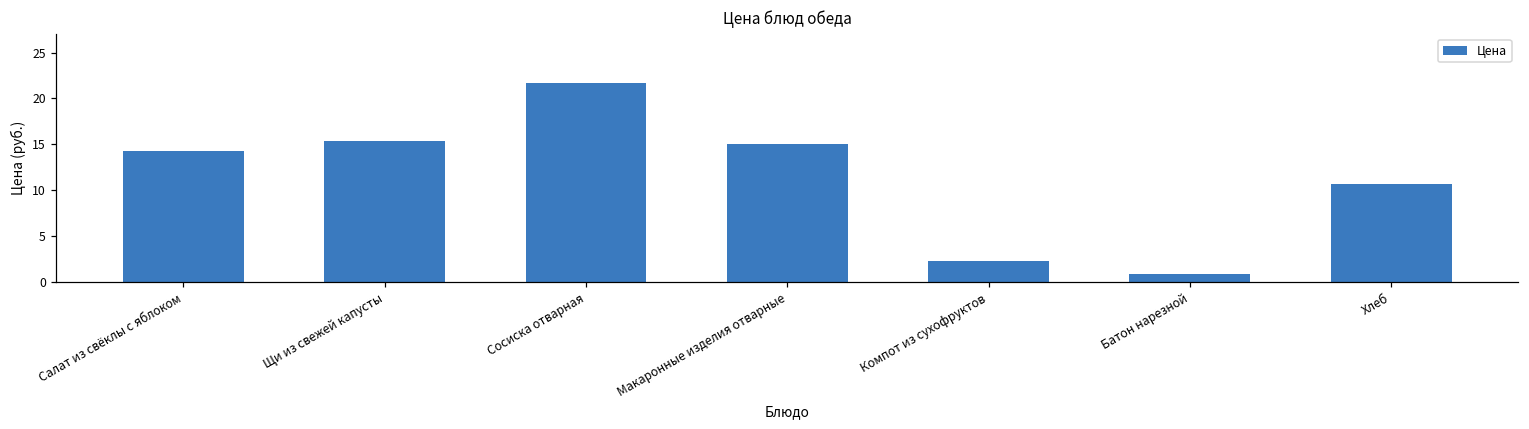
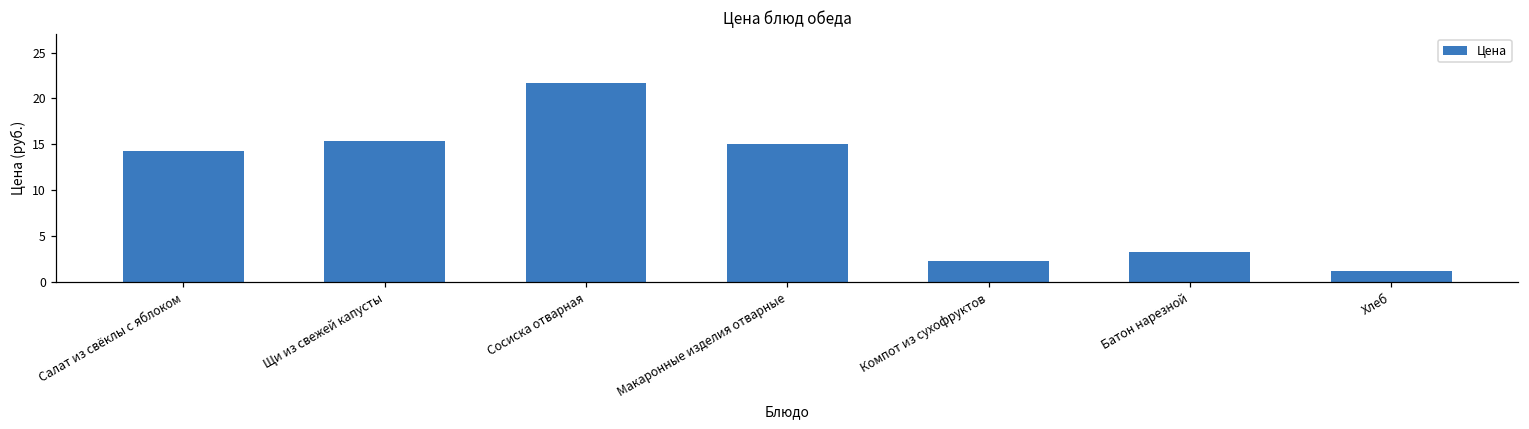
  {
    "Салат из свёклы с яблоком": 14,
    "Щи из свежей капусты": 15,
    "Сосиска отварная": 22,
    "Макаронные изделия отварные": 15,
    "Компот из сухофруктов": 2,
-   "Батон нарезной": 1,
-   "Хлеб": 11
+   "Батон нарезной": 3,
+   "Хлеб": 1
  }
